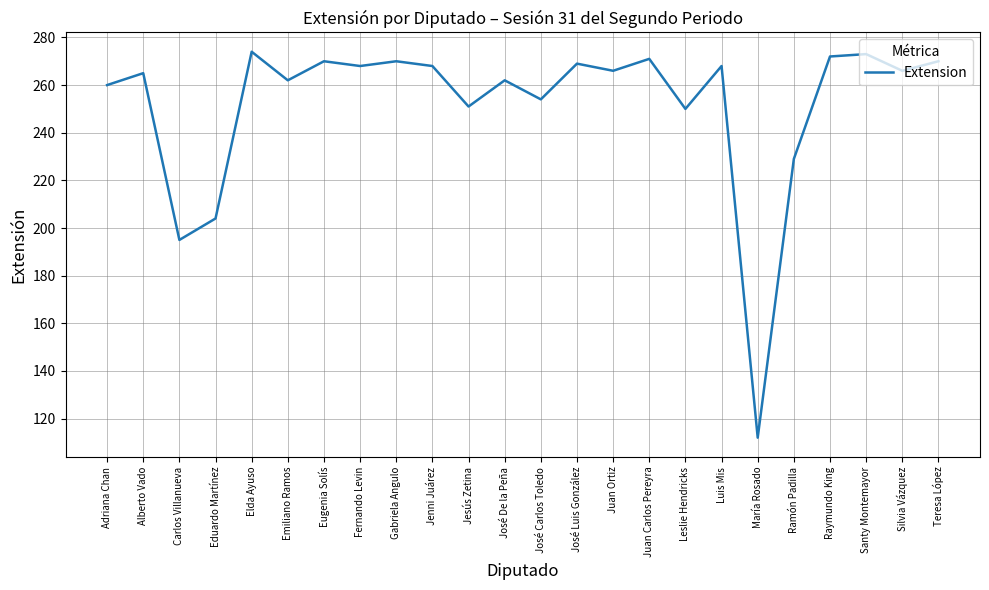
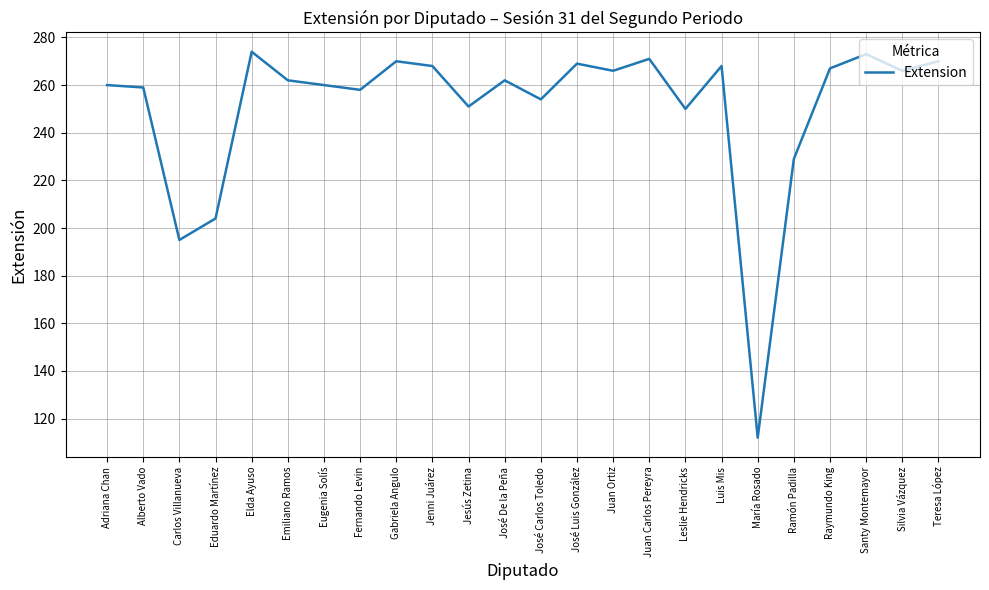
  {
    "Adriana Chan": 260,
-   "Alberto Vado": 265,
+   "Alberto Vado": 259,
    "Carlos Villanueva": 195,
    "Eduardo Martínez": 204,
    "Elda Ayuso": 274,
    "Emiliano Ramos": 262,
-   "Eugenia Solís": 270,
-   "Fernando Levin": 268,
+   "Eugenia Solís": 260,
+   "Fernando Levin": 258,
    "Gabriela Angulo": 270,
    "Jenni Juárez": 268,
    "Jesús Zetina": 251,
    "José De la Peña": 262,
    "José Carlos Toledo": 254,
    "José Luis González": 269,
    "Juan Ortiz": 266,
    "Juan Carlos Pereyra": 271,
    "Leslie Hendricks": 250,
    "Luis Mis": 268,
    "María Rosado": 112,
    "Ramón Padilla": 229,
-   "Raymundo King": 272
+   "Raymundo King": 267
  }
